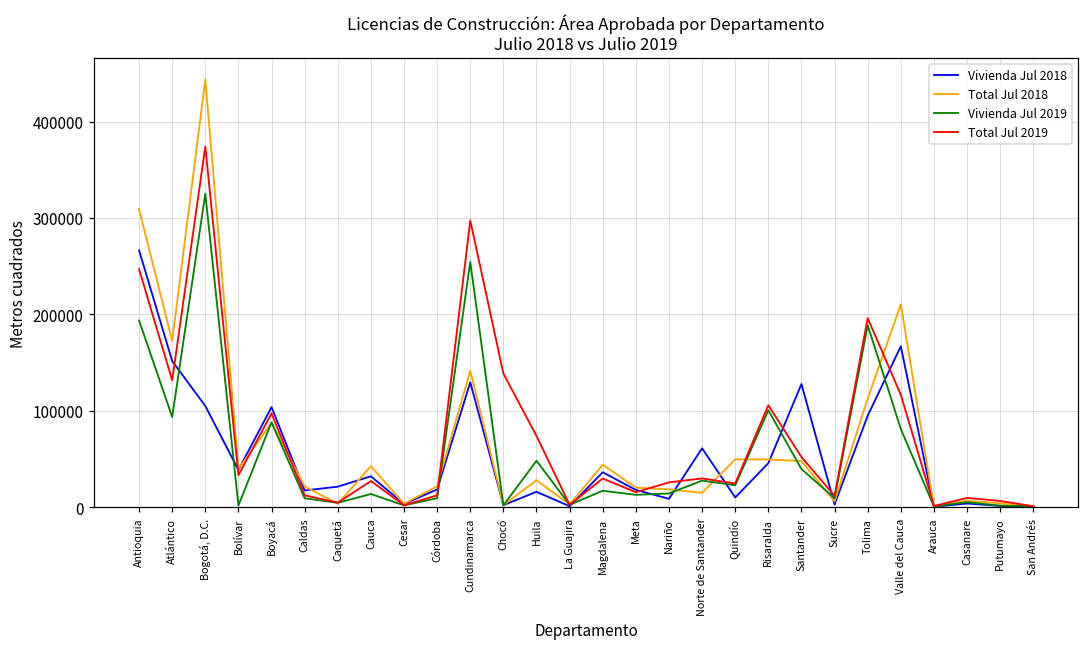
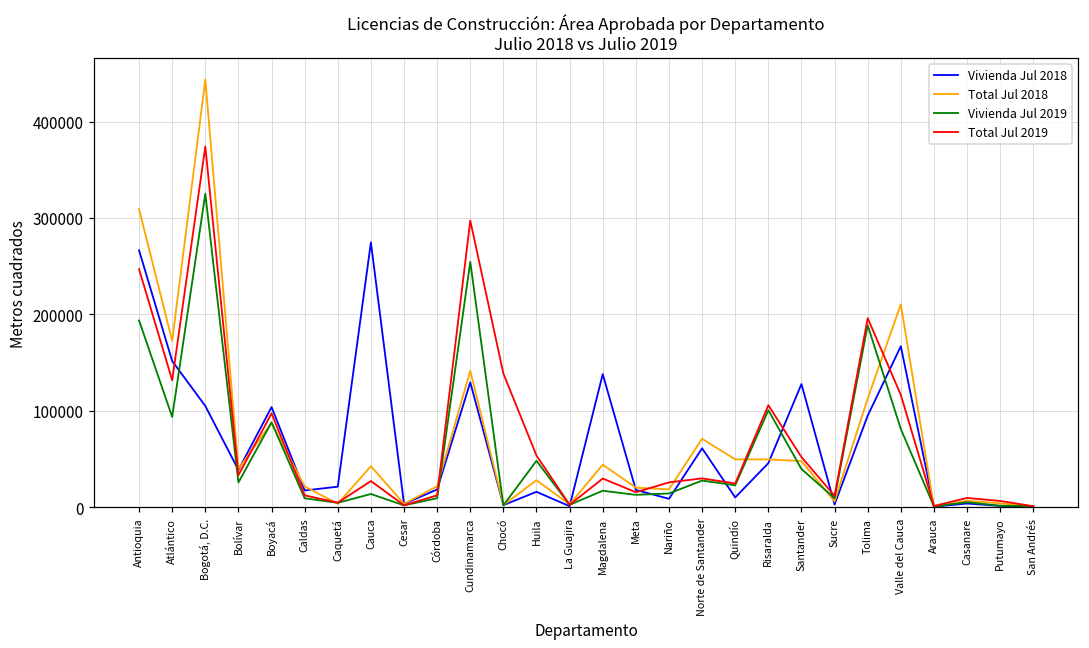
  {
    "Vivienda Jul 2018": {
      "Antioquia": 270000,
      "Atlántico": 150000,
      "Bogotá, D.C.": 100000,
      "Boyacá": 100000,
      "Caldas": 20000,
      "Caquetá": 20000,
-     "Cauca": 30000,
+     "Cauca": 270000,
      "Córdoba": 20000,
      "Cundinamarca": 130000,
      "Huila": 20000,
-     "Magdalena": 40000,
+     "Magdalena": 140000,
      "Nariño": 10000,
      "Norte de Santander": 60000,
      "Quindío": 10000,
      "Risaralda": 50000,
      "Santander": 130000,
      "Sucre": 0,
      "Tolima": 90000,
      "Valle del Cauca": 170000
    },
    "Total Jul 2018": {
      "Antioquia": 310000,
      "Atlántico": 170000,
      "Bogotá, D.C.": 440000,
      "Caldas": 20000,
      "Cauca": 40000,
      "Córdoba": 20000,
      "Cundinamarca": 140000,
      "Huila": 30000,
      "Magdalena": 40000,
      "Nariño": 20000,
-     "Norte de Santander": 10000,
+     "Norte de Santander": 70000,
      "Quindío": 50000,
      "Risaralda": 50000,
      "Santander": 50000,
      "Sucre": 10000,
      "Tolima": 110000,
      "Valle del Cauca": 210000
    },
    "Vivienda Jul 2019": {
      "Antioquia": 190000,
      "Atlántico": 90000,
      "Bogotá, D.C.": 330000,
-     "Bolívar": 0,
+     "Bolívar": 30000,
      "Caldas": 10000,
      "Cauca": 10000,
      "Córdoba": 10000,
      "Cundinamarca": 250000,
      "Huila": 50000,
      "Magdalena": 20000,
      "Nariño": 10000,
      "Risaralda": 100000,
      "Santander": 40000,
      "Tolima": 190000,
      "Valle del Cauca": 80000
    },
    "Total Jul 2019": {
      "Antioquia": 250000,
      "Atlántico": 130000,
      "Bogotá, D.C.": 370000,
      "Bolívar": 30000,
      "Boyacá": 100000,
      "Caldas": 10000,
      "Cauca": 30000,
      "Córdoba": 10000,
      "Cundinamarca": 300000,
      "Chocó": 140000,
-     "Huila": 70000,
+     "Huila": 50000,
      "Magdalena": 30000,
      "Nariño": 30000,
      "Risaralda": 110000,
      "Santander": 50000,
      "Tolima": 200000,
      "Valle del Cauca": 120000,
      "Casanare": 10000
    }
  }
